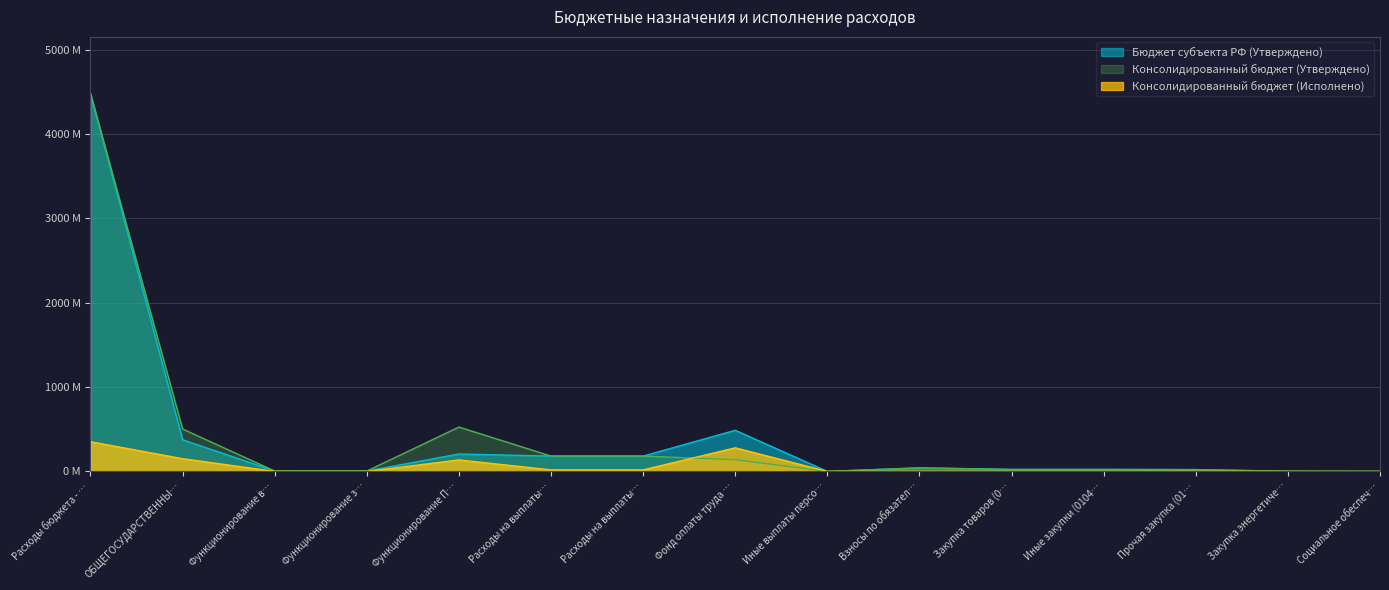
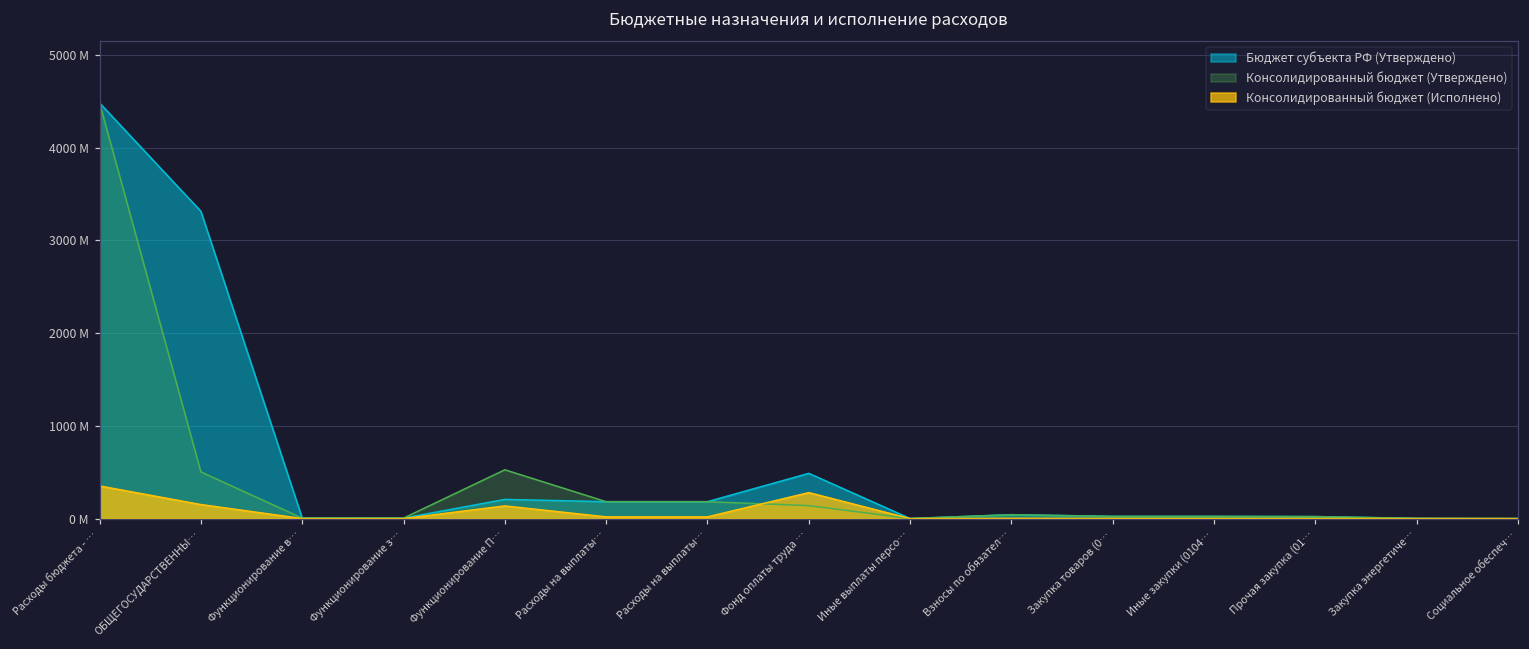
  {
    "Бюджет субъекта РФ (Утверждено)": {
-     "ОБЩЕГОСУДАРСТВЕННЫ…": 400000000,
+     "ОБЩЕГОСУДАРСТВЕННЫ…": 3300000000,
      "Функционирование П…": 200000000,
      "Фонд оплаты труда …": 500000000
    },
    "Консолидированный бюджет (Утверждено)": {
      "ОБЩЕГОСУДАРСТВЕННЫ…": 500000000,
      "Функционирование П…": 500000000,
      "Фонд оплаты труда …": 100000000
    },
    "Консолидированный бюджет (Исполнено)": {
      "Расходы бюджета - …": 400000000,
      "ОБЩЕГОСУДАРСТВЕННЫ…": 200000000,
      "Функционирование П…": 100000000,
      "Фонд оплаты труда …": 300000000,
      "Взносы по обязател…": 0
    }
  }
